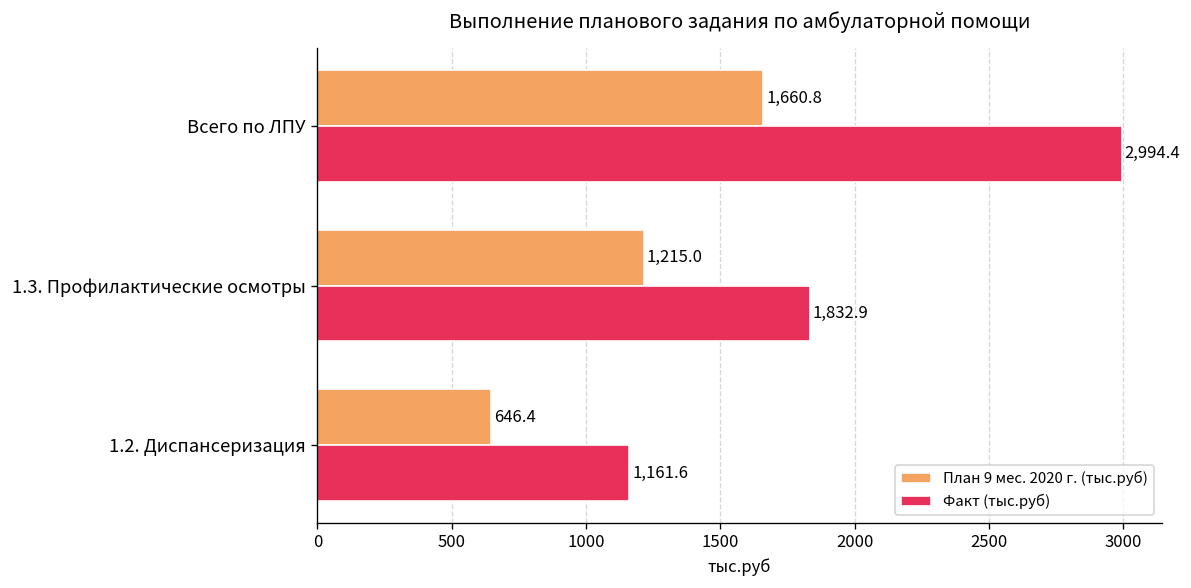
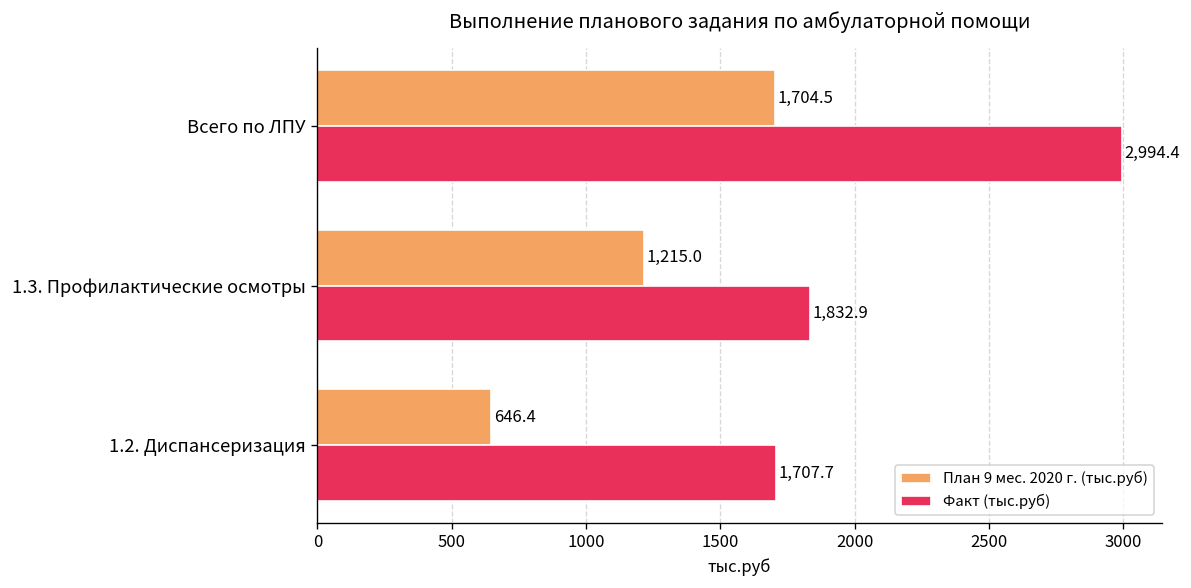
  {
    "План 9 мес. 2020 г. (тыс.руб)": {
-     "Всего по ЛПУ": "1,660.8",
+     "Всего по ЛПУ": "1,704.5",
      "1.3. Профилактические осмотры": "1,215.0",
      "1.2. Диспансеризация": "646.4"
    },
    "Факт (тыс.руб)": {
      "Всего по ЛПУ": "2,994.4",
      "1.3. Профилактические осмотры": "1,832.9",
-     "1.2. Диспансеризация": "1,161.6"
+     "1.2. Диспансеризация": "1,707.7"
    }
  }
